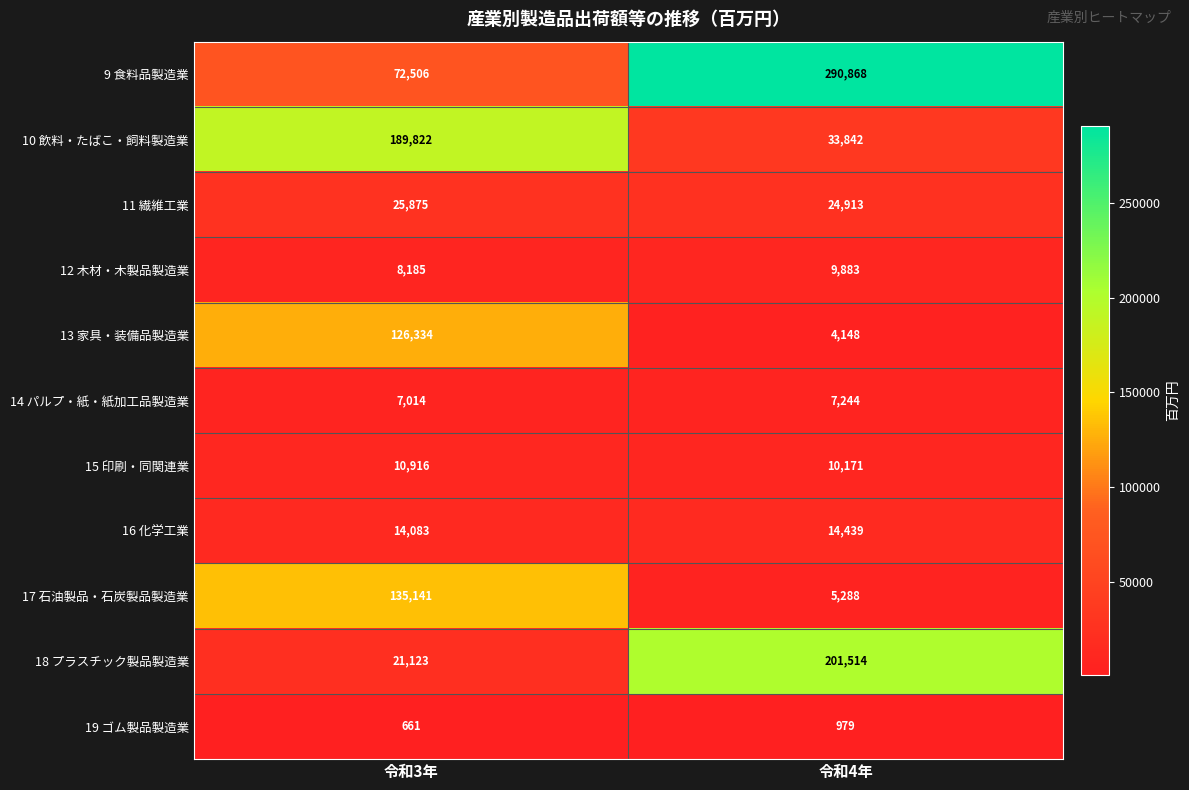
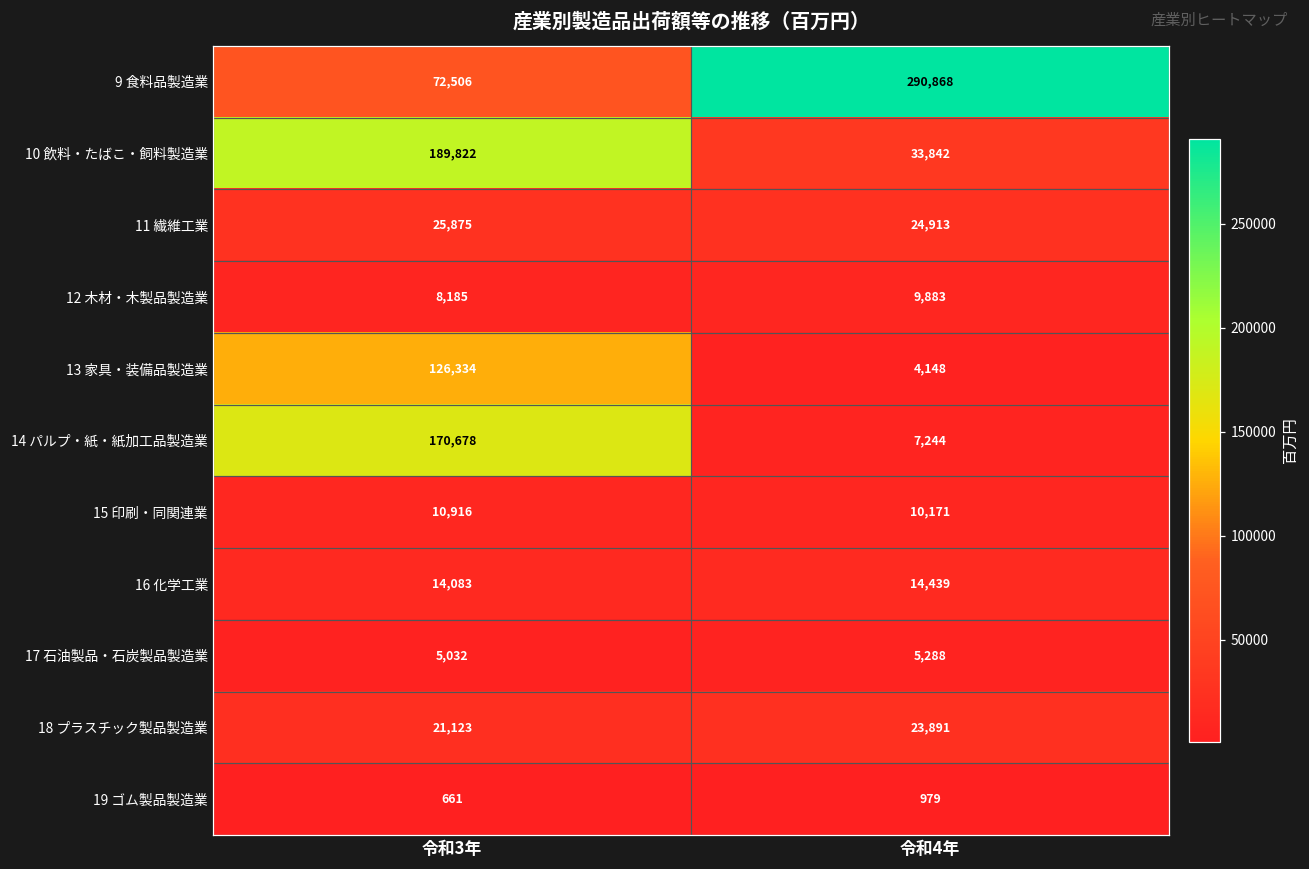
  {
    "9 食料品製造業": {
      "令和3年": "72,506",
      "令和4年": "290,868"
    },
    "10 飲料・たばこ・飼料製造業": {
      "令和3年": "189,822",
      "令和4年": "33,842"
    },
    "11 繊維工業": {
      "令和3年": "25,875",
      "令和4年": "24,913"
    },
    "12 木材・木製品製造業": {
      "令和3年": "8,185",
      "令和4年": "9,883"
    },
    "13 家具・装備品製造業": {
      "令和3年": "126,334",
      "令和4年": "4,148"
    },
    "14 パルプ・紙・紙加工品製造業": {
-     "令和3年": "7,014",
+     "令和3年": "170,678",
      "令和4年": "7,244"
    },
    "15 印刷・同関連業": {
      "令和3年": "10,916",
      "令和4年": "10,171"
    },
    "16 化学工業": {
      "令和3年": "14,083",
      "令和4年": "14,439"
    },
    "17 石油製品・石炭製品製造業": {
-     "令和3年": "135,141",
+     "令和3年": "5,032",
      "令和4年": "5,288"
    },
    "18 プラスチック製品製造業": {
      "令和3年": "21,123",
-     "令和4年": "201,514"
+     "令和4年": "23,891"
    },
    "19 ゴム製品製造業": {
      "令和3年": "661",
      "令和4年": "979"
    }
  }
